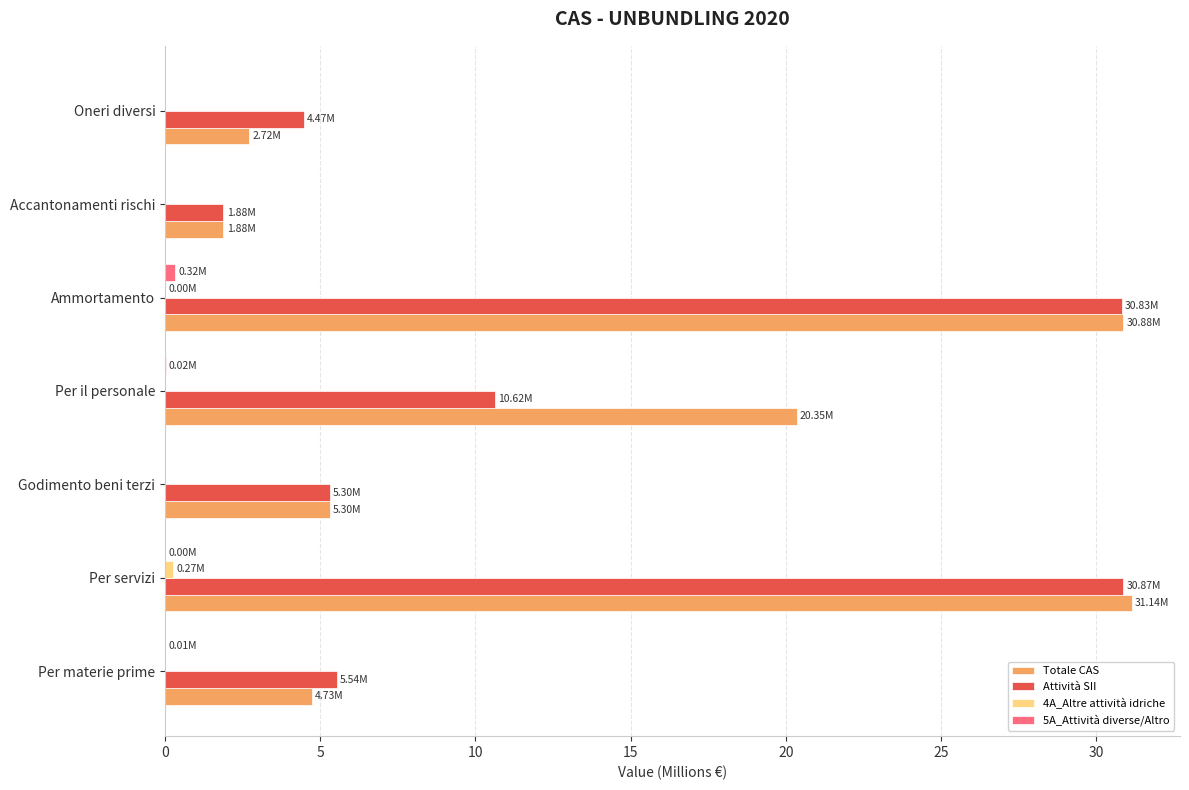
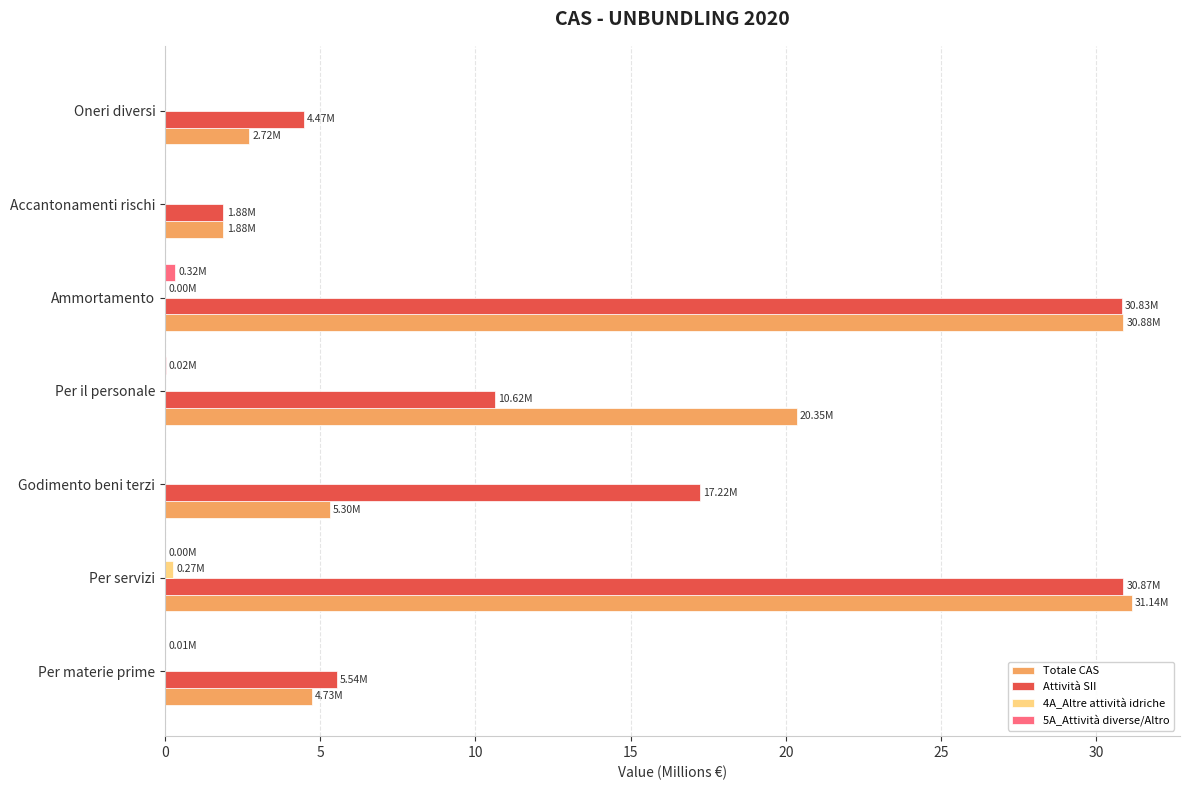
  {
    "Attività SII": {
      "Oneri diversi": "4.47M",
      "Accantonamenti rischi": "1.88M",
      "Ammortamento": "30.83M",
      "Per il personale": "10.62M",
-     "Godimento beni terzi": "5.30M",
+     "Godimento beni terzi": "17.22M",
      "Per servizi": "30.87M",
      "Per materie prime": "5.54M"
    },
    "5A_Attività diverse/Altro": {
      "Ammortamento": "0.32M",
      "Per il personale": "0.02M",
      "Per servizi": "0.00M",
      "Per materie prime": "0.01M"
    }
  }
